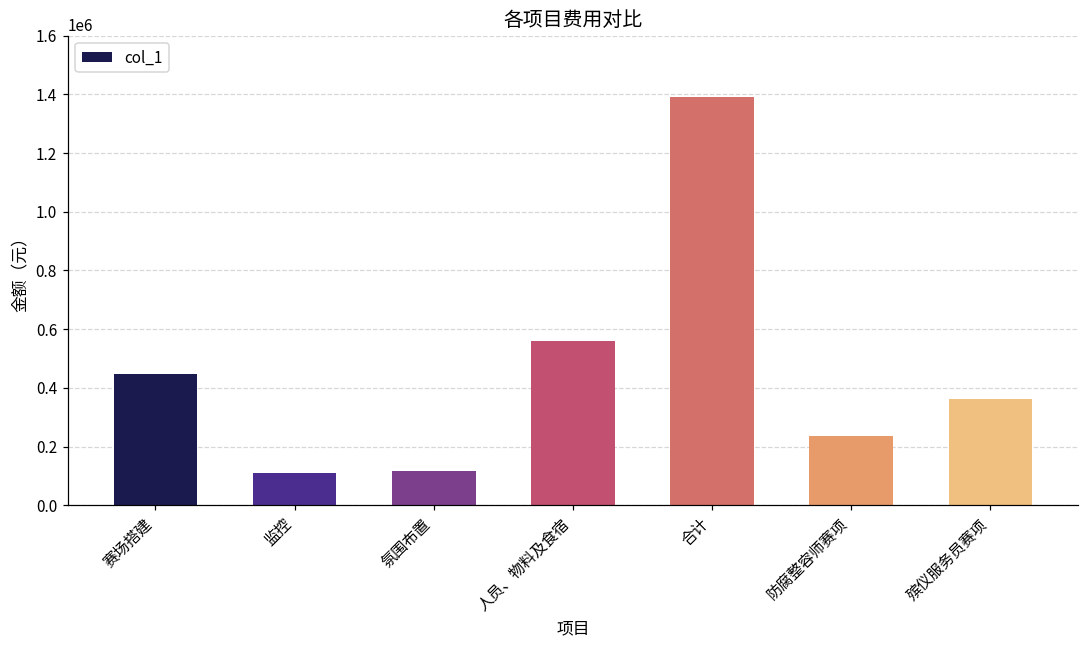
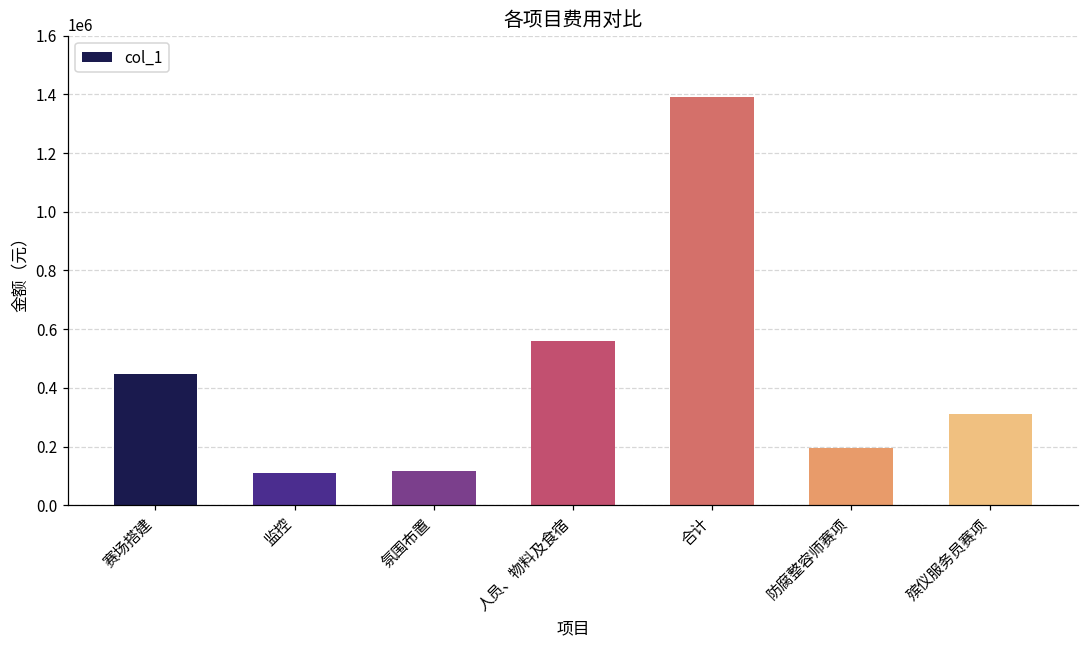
  {
    "赛场搭建": 450000,
    "监控": 110000,
    "氛围布置": 120000,
    "人员、物料及食宿": 560000,
    "合计": 1390000,
-   "防腐整容师赛项": 240000,
-   "殡仪服务员赛项": 360000
+   "防腐整容师赛项": 200000,
+   "殡仪服务员赛项": 310000
  }
